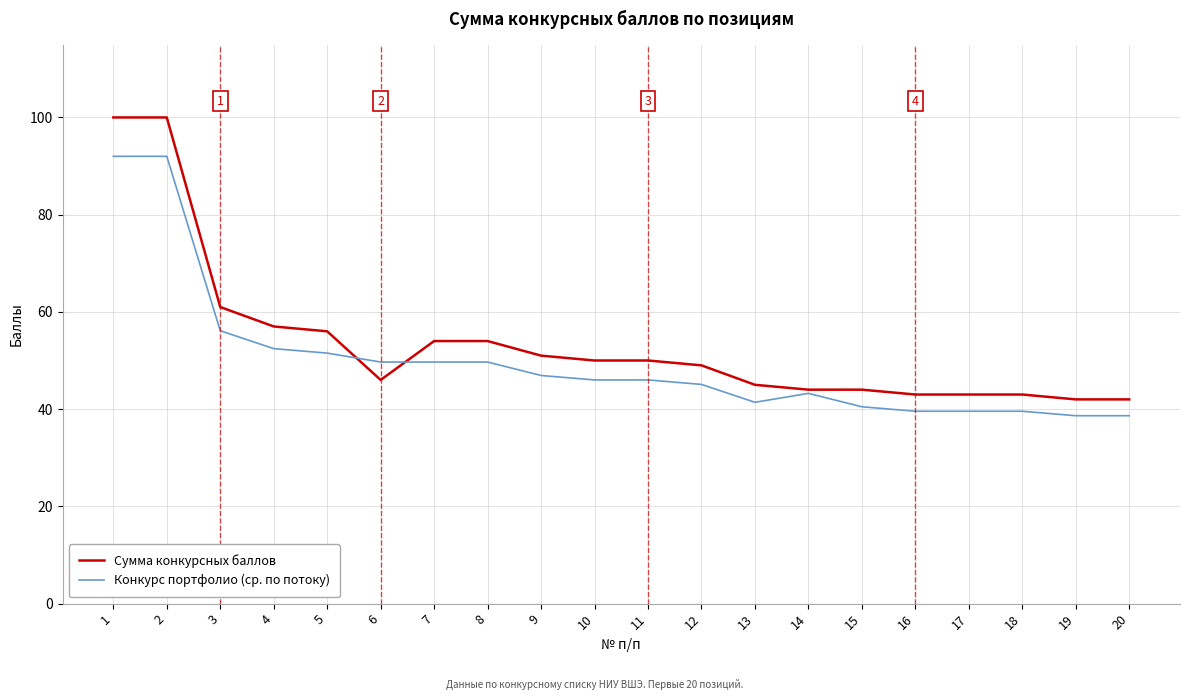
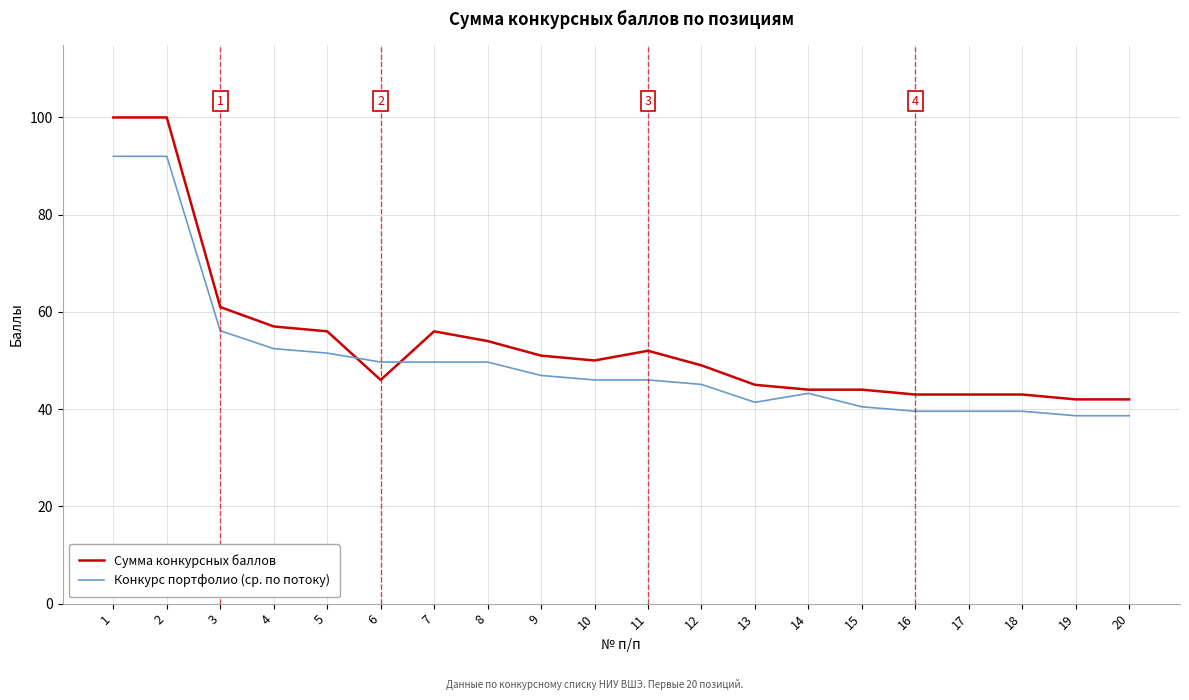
  {
    "Сумма конкурсных баллов": {
      "1": 100,
      "2": 100,
      "3": 61,
      "4": 57,
      "5": 56,
      "6": 46,
-     "7": 54,
+     "7": 56,
      "8": 54,
      "9": 51,
      "10": 50,
-     "11": 50,
+     "11": 52,
      "12": 49,
      "13": 45,
      "14": 44,
      "15": 44,
      "16": 43,
      "17": 43,
      "18": 43,
      "19": 42,
      "20": 42
    },
    "Конкурс портфолио (ср. по потоку)": {
      "1": 92,
      "2": 92,
      "3": 56,
      "4": 52,
      "5": 52,
      "6": 50,
      "7": 50,
      "8": 50,
      "9": 47,
      "10": 46,
      "11": 46,
      "12": 45,
      "13": 41,
      "14": 43,
      "15": 40,
      "16": 40,
      "17": 40,
      "18": 40,
      "19": 39,
      "20": 39
    }
  }
